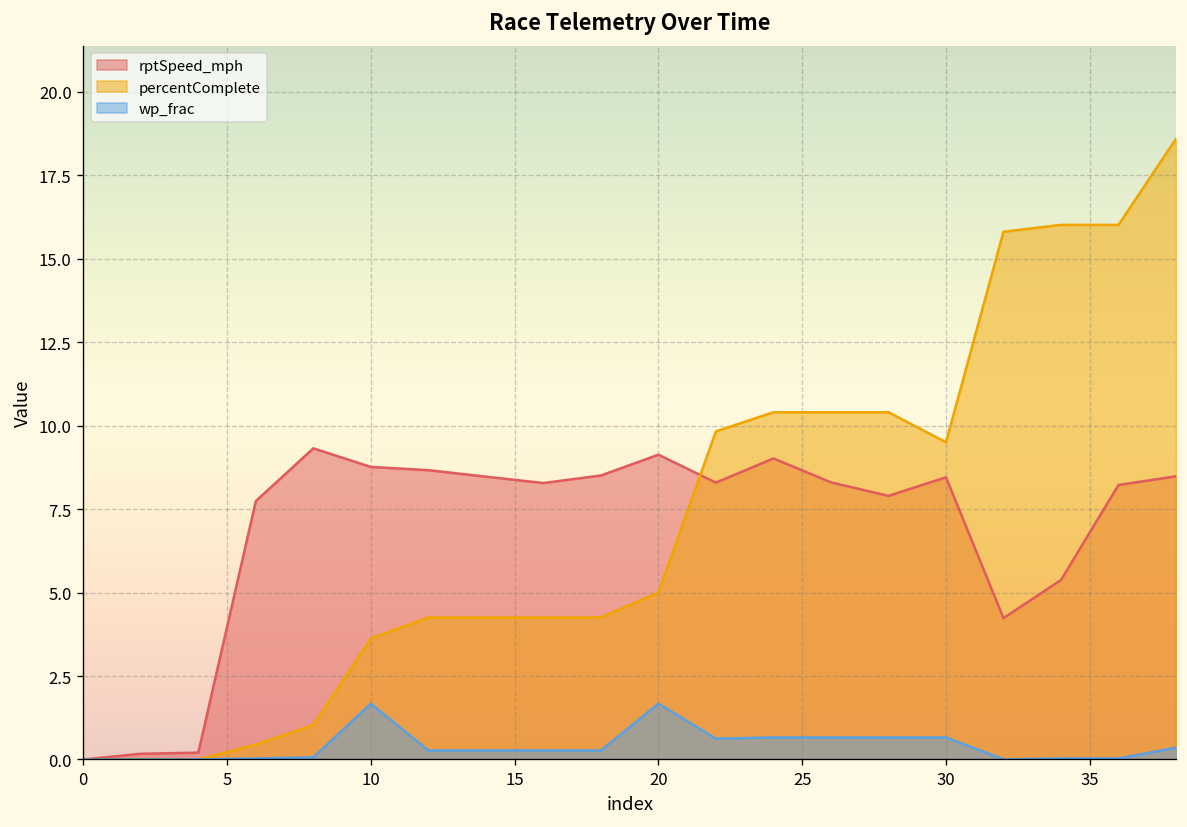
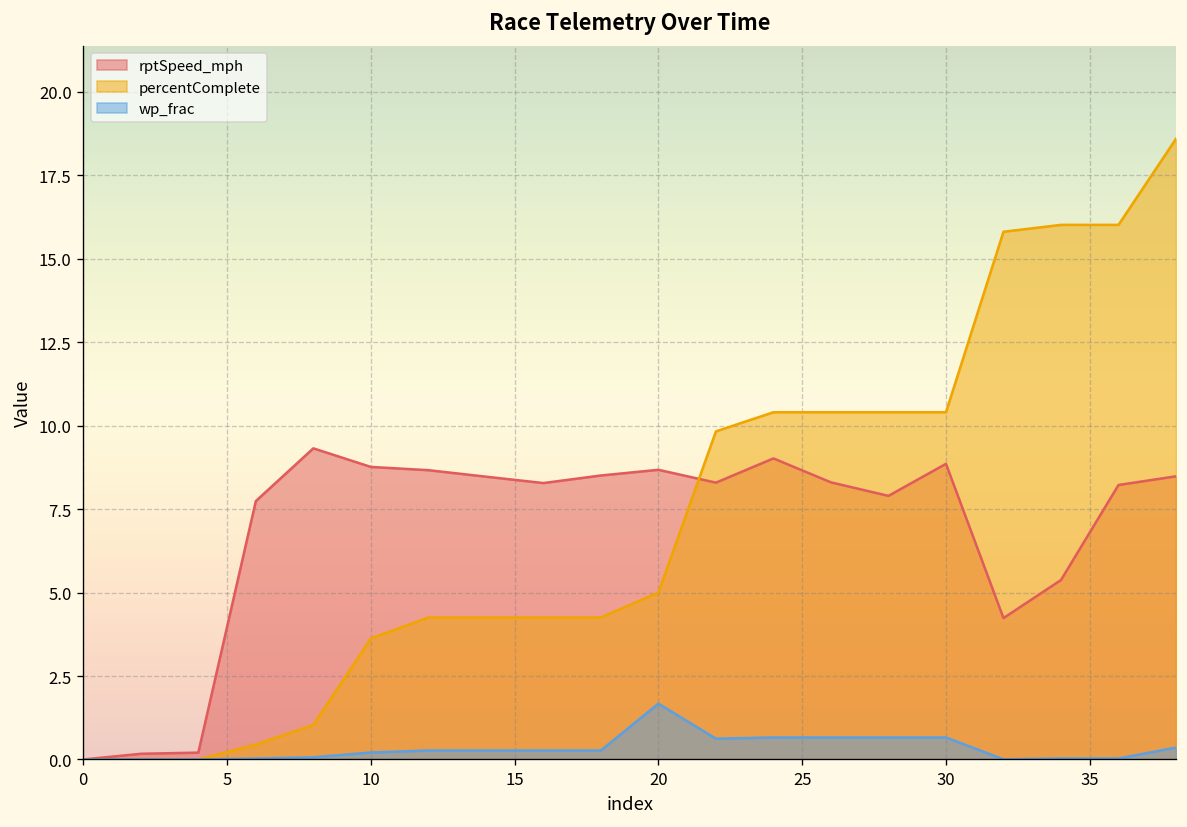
  {
    "rptSpeed_mph": {
      "10": 8.8,
-     "20": 9.1,
-     "30": 8.5
+     "20": 8.7,
+     "30": 8.9
    },
    "percentComplete": {
      "10": 3.6,
      "20": 5.0,
-     "30": 9.5
+     "30": 10.4
    },
    "wp_frac": {
-     "10": 1.7,
+     "10": 0.2,
      "20": 1.7,
      "30": 0.7
    }
  }
